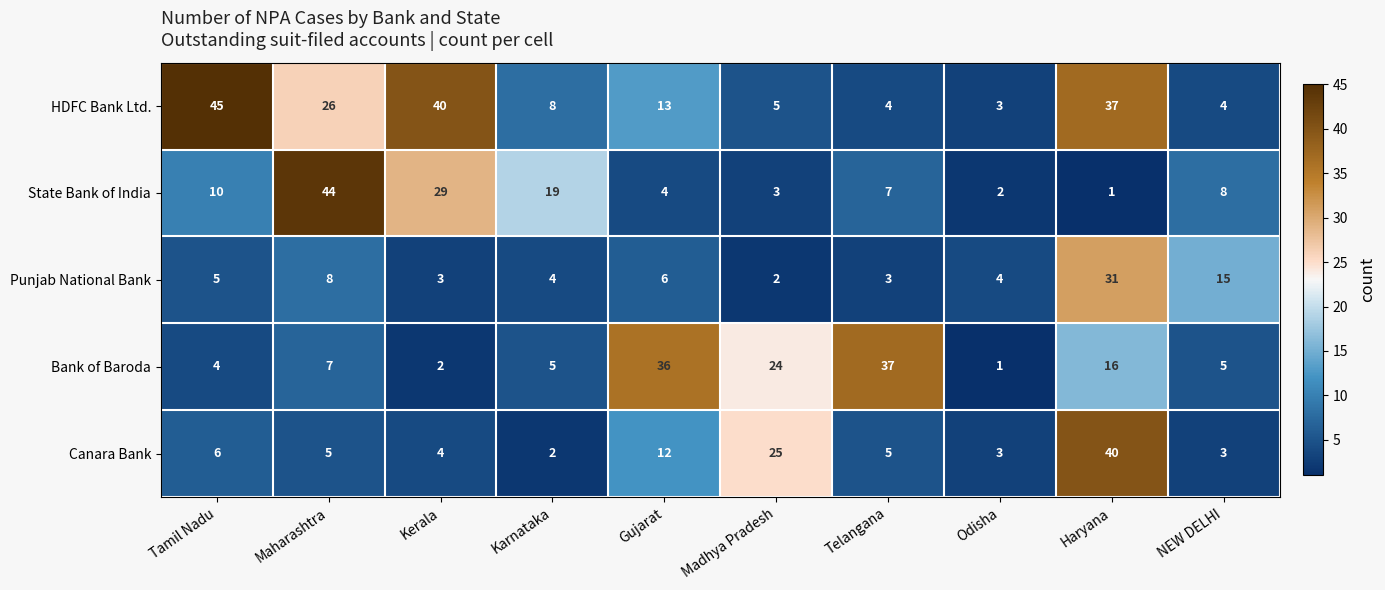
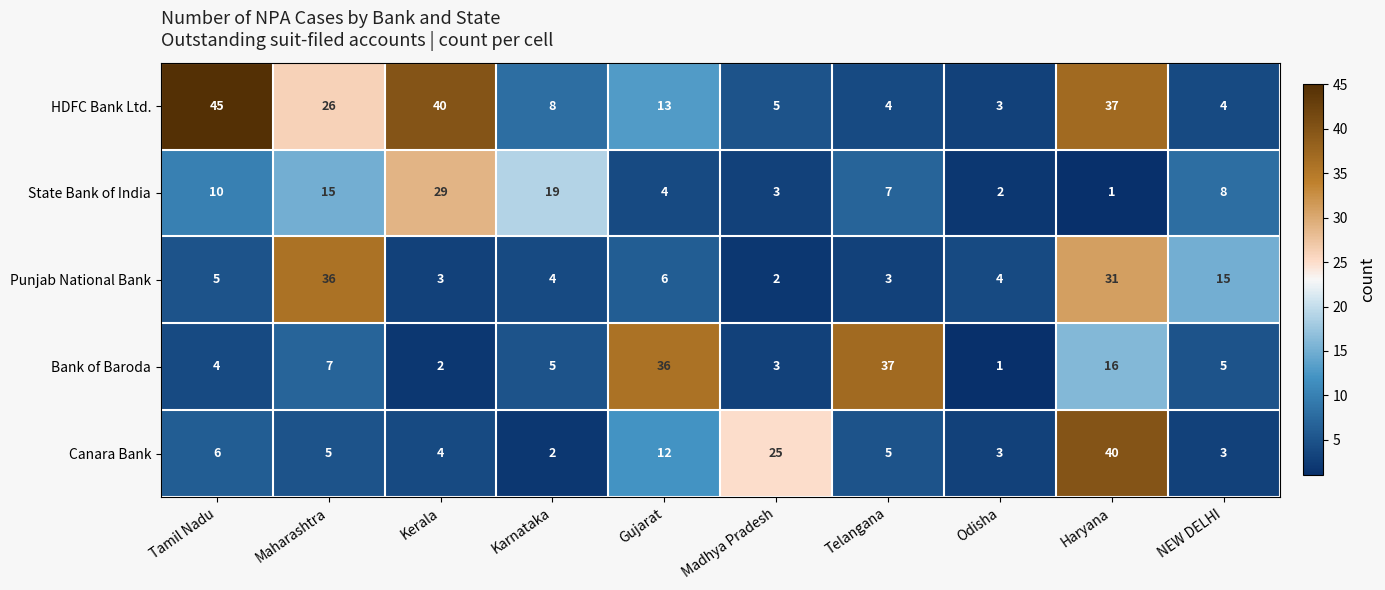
  {
    "HDFC Bank Ltd.": {
      "Tamil Nadu": 45,
      "Maharashtra": 26,
      "Kerala": 40,
      "Karnataka": 8,
      "Gujarat": 13,
      "Madhya Pradesh": 5,
      "Telangana": 4,
      "Odisha": 3,
      "Haryana": 37,
      "NEW DELHI": 4
    },
    "State Bank of India": {
      "Tamil Nadu": 10,
-     "Maharashtra": 44,
+     "Maharashtra": 15,
      "Kerala": 29,
      "Karnataka": 19,
      "Gujarat": 4,
      "Madhya Pradesh": 3,
      "Telangana": 7,
      "Odisha": 2,
      "Haryana": 1,
      "NEW DELHI": 8
    },
    "Punjab National Bank": {
      "Tamil Nadu": 5,
-     "Maharashtra": 8,
+     "Maharashtra": 36,
      "Kerala": 3,
      "Karnataka": 4,
      "Gujarat": 6,
      "Madhya Pradesh": 2,
      "Telangana": 3,
      "Odisha": 4,
      "Haryana": 31,
      "NEW DELHI": 15
    },
    "Bank of Baroda": {
      "Tamil Nadu": 4,
      "Maharashtra": 7,
      "Kerala": 2,
      "Karnataka": 5,
      "Gujarat": 36,
-     "Madhya Pradesh": 24,
+     "Madhya Pradesh": 3,
      "Telangana": 37,
      "Odisha": 1,
      "Haryana": 16,
      "NEW DELHI": 5
    },
    "Canara Bank": {
      "Tamil Nadu": 6,
      "Maharashtra": 5,
      "Kerala": 4,
      "Karnataka": 2,
      "Gujarat": 12,
      "Madhya Pradesh": 25,
      "Telangana": 5,
      "Odisha": 3,
      "Haryana": 40,
      "NEW DELHI": 3
    }
  }
